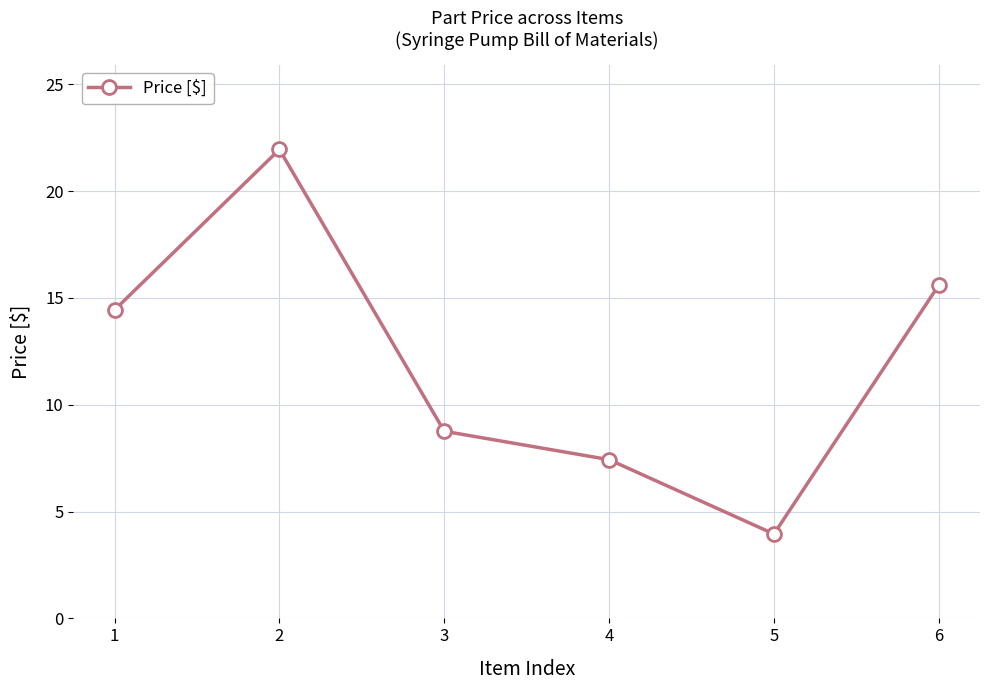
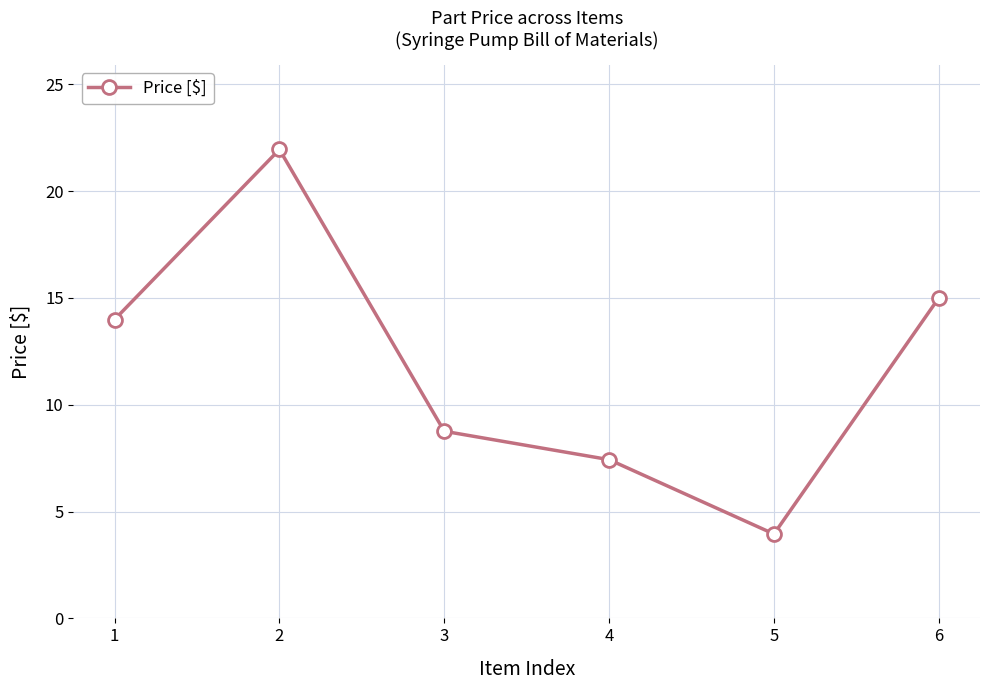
  {
-   "1": 14.4,
+   "1": 14.0,
    "2": 22.0,
    "3": 8.8,
    "4": 7.4,
    "5": 4.0,
-   "6": 15.6
+   "6": 15.0
  }
